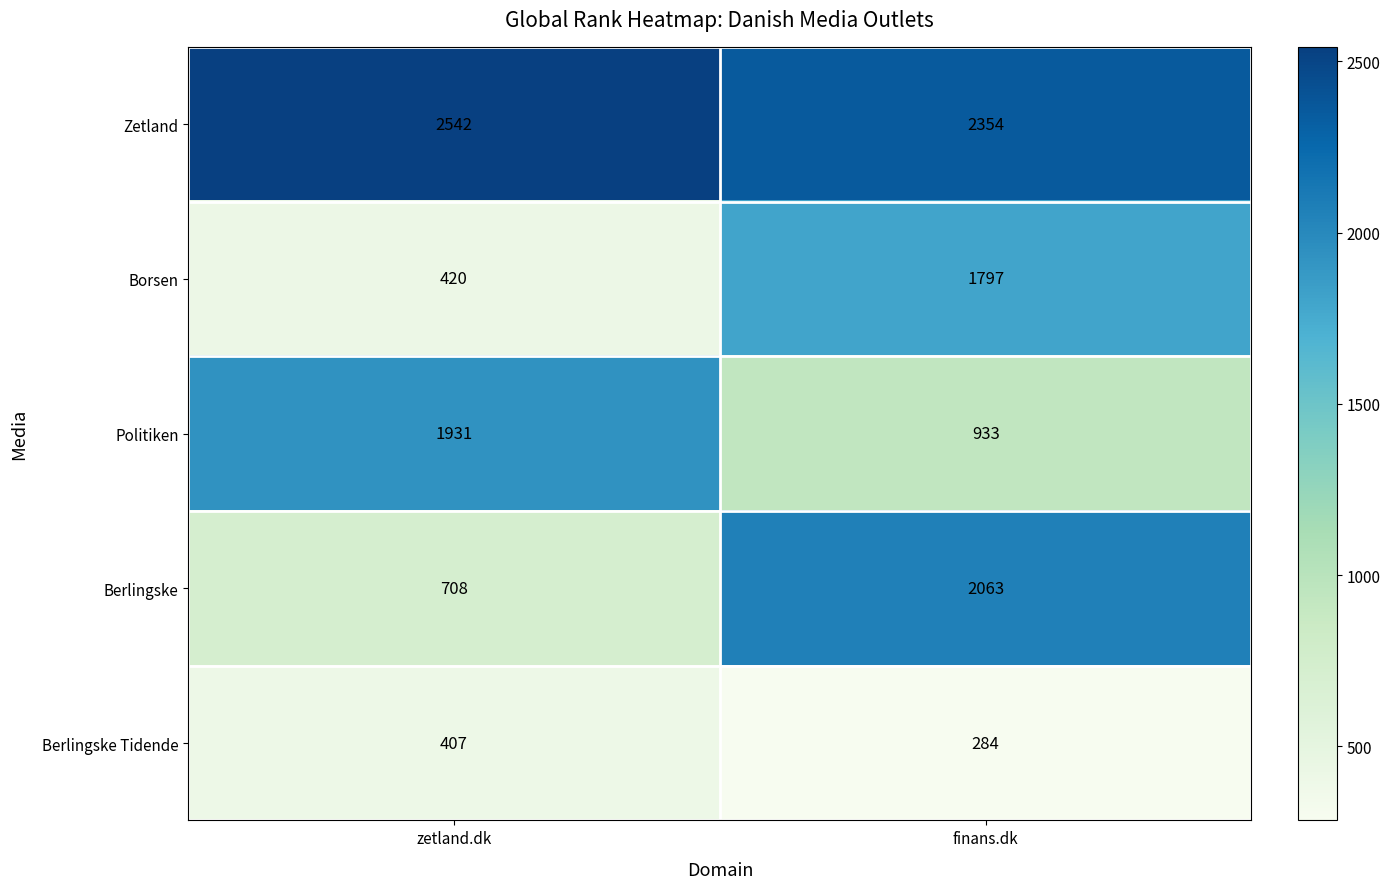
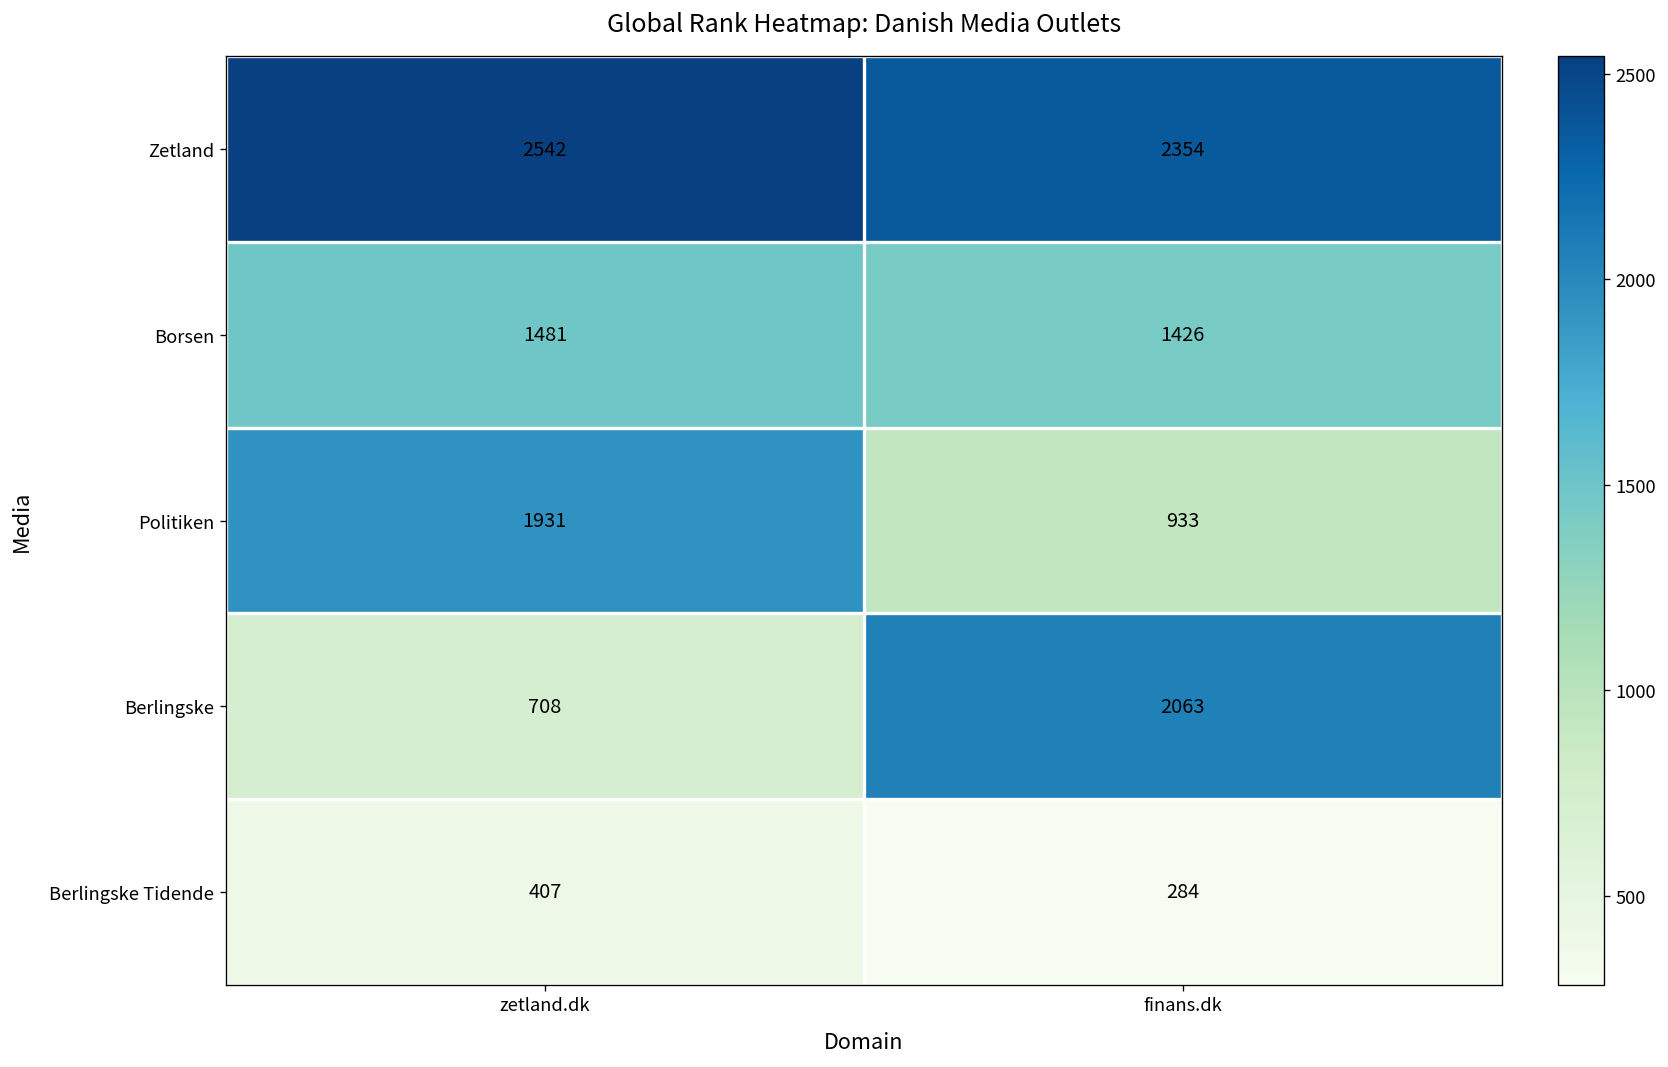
  {
    "Zetland": {
      "zetland.dk": 2542,
      "finans.dk": 2354
    },
    "Borsen": {
-     "zetland.dk": 420,
-     "finans.dk": 1797
+     "zetland.dk": 1481,
+     "finans.dk": 1426
    },
    "Politiken": {
      "zetland.dk": 1931,
      "finans.dk": 933
    },
    "Berlingske": {
      "zetland.dk": 708,
      "finans.dk": 2063
    },
    "Berlingske Tidende": {
      "zetland.dk": 407,
      "finans.dk": 284
    }
  }
